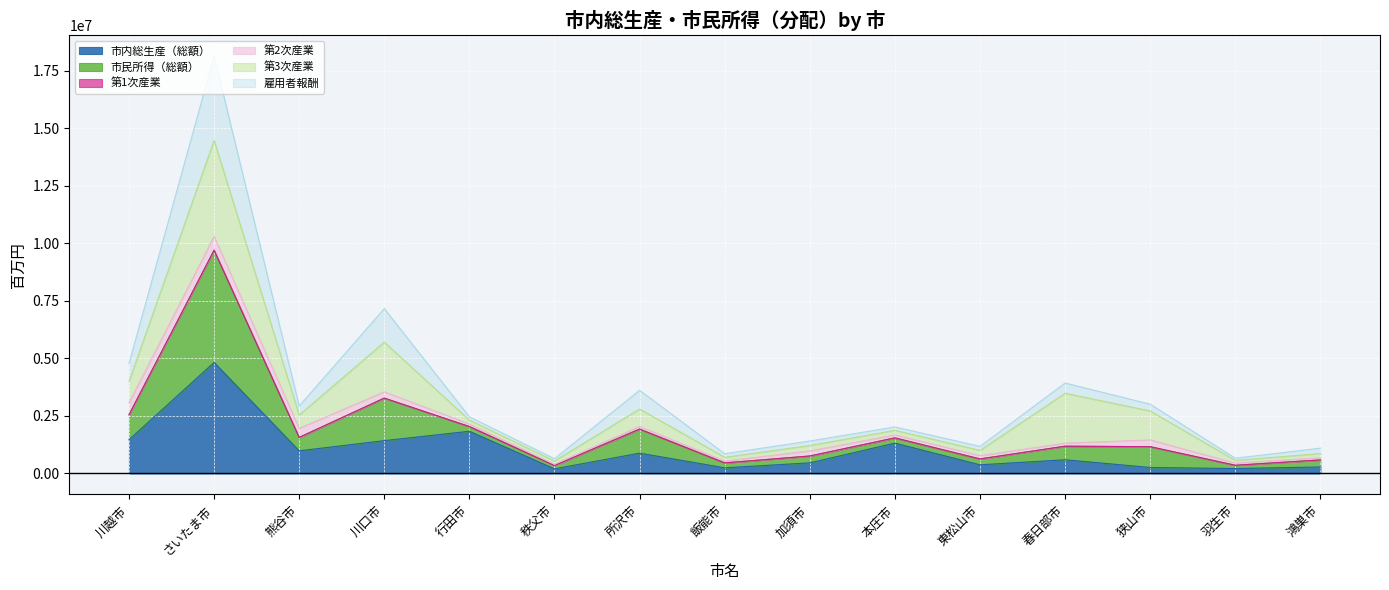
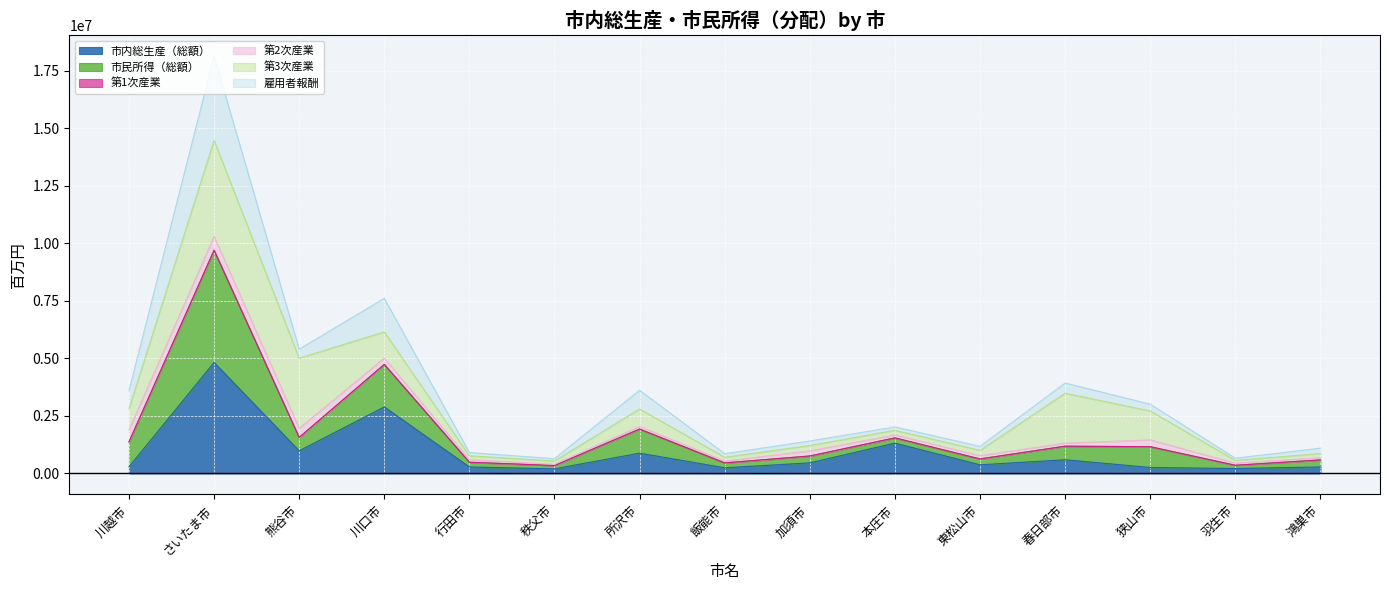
  {
    "市内総生産（総額）": {
-     "川越市": 1500000,
+     "川越市": 300000,
      "さいたま市": 4800000,
      "熊谷市": 1000000,
-     "川口市": 1400000,
-     "行田市": 1800000,
+     "川口市": 2900000,
+     "行田市": 300000,
      "秩父市": 200000,
      "所沢市": 900000,
      "飯能市": 200000,
      "加須市": 500000,
      "本庄市": 1300000,
      "東松山市": 400000,
      "春日部市": 600000,
      "狭山市": 300000,
      "羽生市": 200000,
      "鴻巣市": 300000
    },
    "第1次産業": {
      "川越市": 1100000,
      "さいたま市": 4900000,
      "熊谷市": 600000,
      "川口市": 1800000,
      "行田市": 200000,
      "所沢市": 1000000,
      "加須市": 300000,
      "本庄市": 200000,
      "東松山市": 300000,
      "春日部市": 600000,
      "狭山市": 900000
    },
    "第3次産業": {
      "川越市": 900000,
      "さいたま市": 4200000,
-     "熊谷市": 600000,
-     "川口市": 2200000,
+     "熊谷市": 3000000,
+     "川口市": 1100000,
      "行田市": 200000,
      "所沢市": 800000,
      "飯能市": 200000,
      "加須市": 200000,
      "本庄市": 200000,
      "東松山市": 200000,
      "春日部市": 2200000,
      "狭山市": 1300000,
      "鴻巣市": 200000
    }
  }
